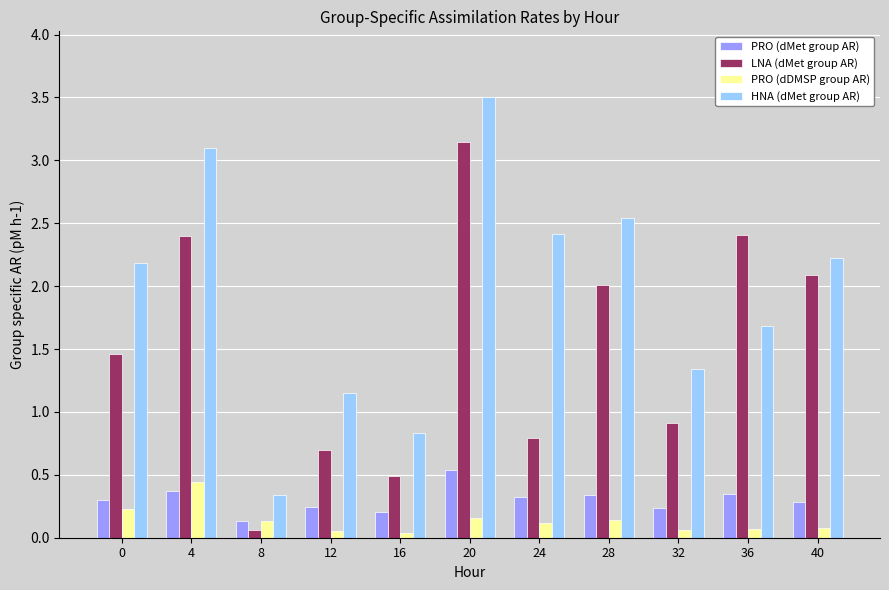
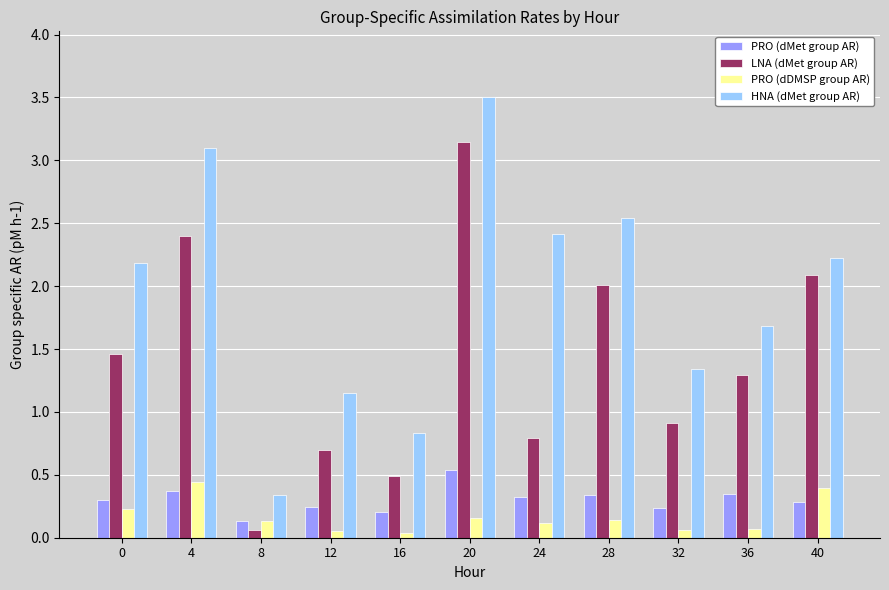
  {
    "LNA (dMet group AR)": {
      "0": 1.46,
      "4": 2.40,
      "8": 0.06,
      "12": 0.70,
      "16": 0.49,
      "20": 3.15,
      "24": 0.79,
      "28": 2.01,
      "32": 0.91,
-     "36": 2.40,
+     "36": 1.29,
      "40": 2.09
    },
    "PRO (dDMSP group AR)": {
      "0": 0.22,
      "4": 0.44,
      "8": 0.13,
      "12": 0.06,
      "16": 0.04,
      "20": 0.15,
      "24": 0.12,
      "28": 0.14,
      "32": 0.06,
      "36": 0.07,
-     "40": 0.08
+     "40": 0.40
    }
  }
